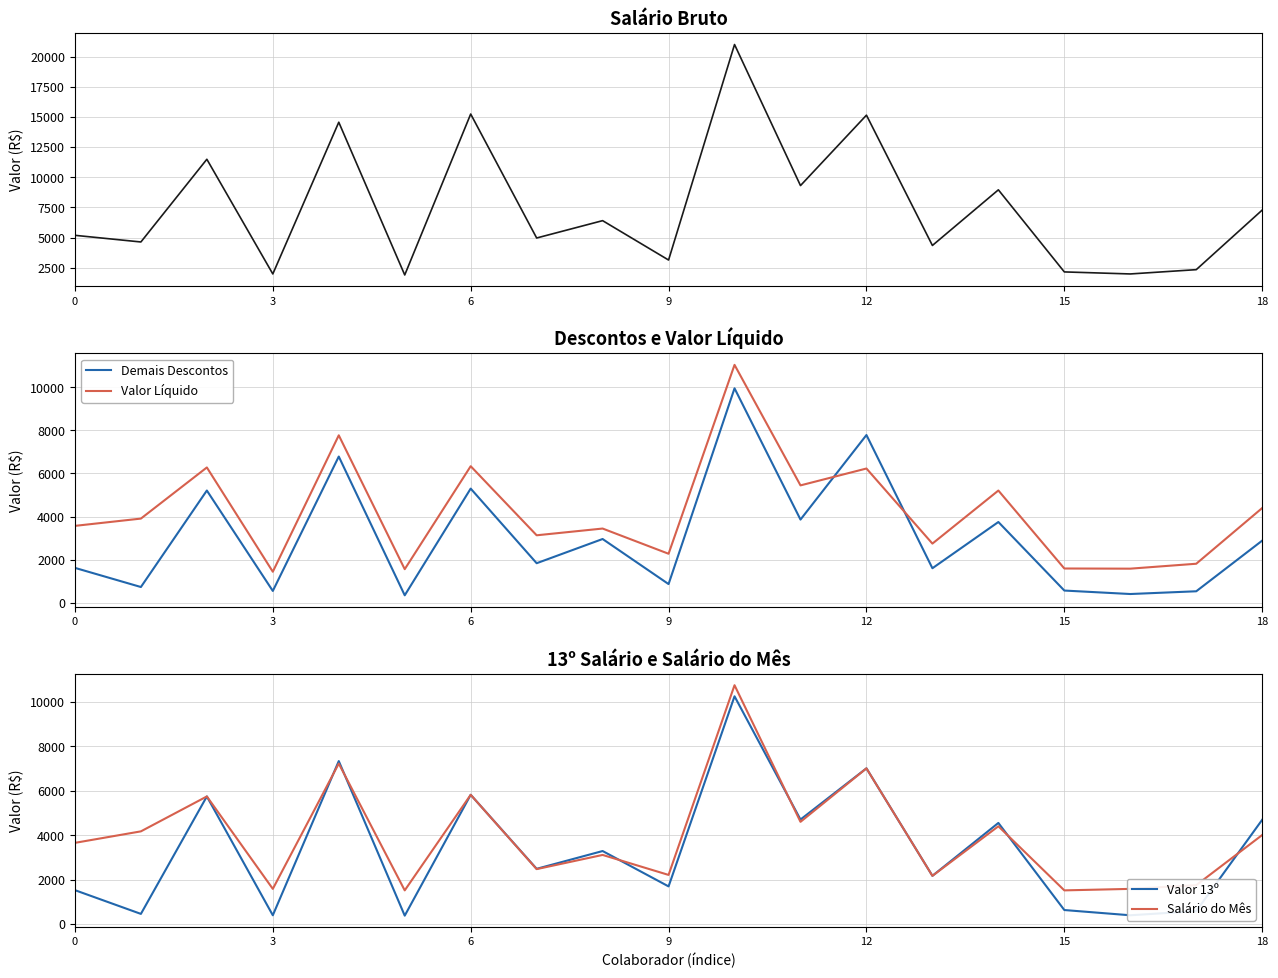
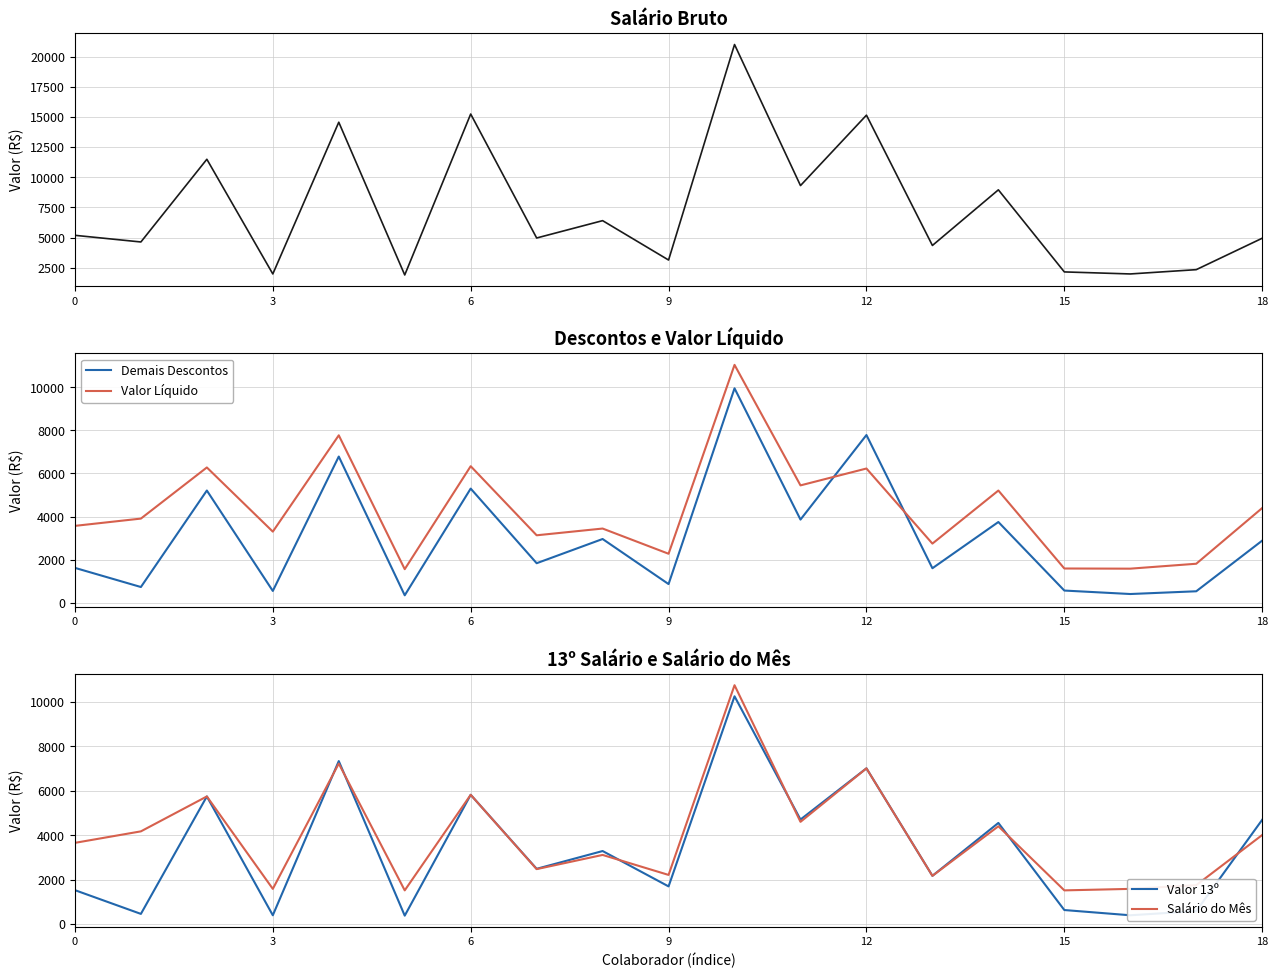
  {
    "Salário Bruto": {
      "0": 5200,
      "3": 2000,
      "6": 15200,
      "9": 3100,
      "12": 15100,
      "15": 2100,
-     "18": 7300
+     "18": 4900
    },
    "Descontos e Valor Líquido": {
      "Demais Descontos": {
        "0": 1600,
        "3": 500,
        "6": 5300,
        "9": 900,
        "12": 7800,
        "15": 600,
        "18": 2900
      },
      "Valor Líquido": {
        "0": 3600,
-       "3": 1400,
+       "3": 3300,
        "6": 6300,
        "9": 2300,
        "12": 6200,
        "15": 1600,
        "18": 4400
      }
    },
    "13º Salário e Salário do Mês": {
      "Valor 13º": {
        "0": 1500,
        "3": 400,
        "9": 1700,
        "15": 600,
        "18": 4700
      },
      "Salário do Mês": {
        "0": 3700,
        "3": 1600,
        "9": 2200,
        "15": 1500,
        "18": 4000
      }
    }
  }
